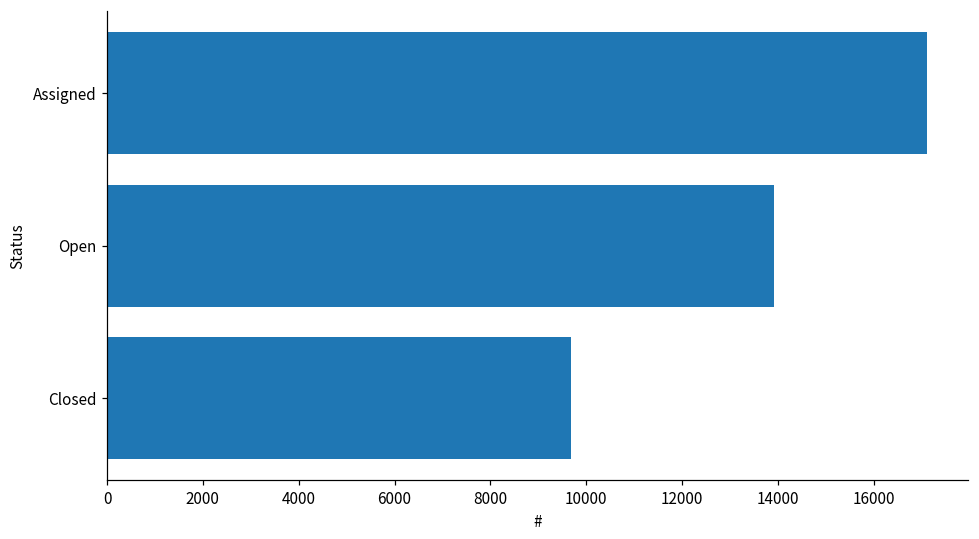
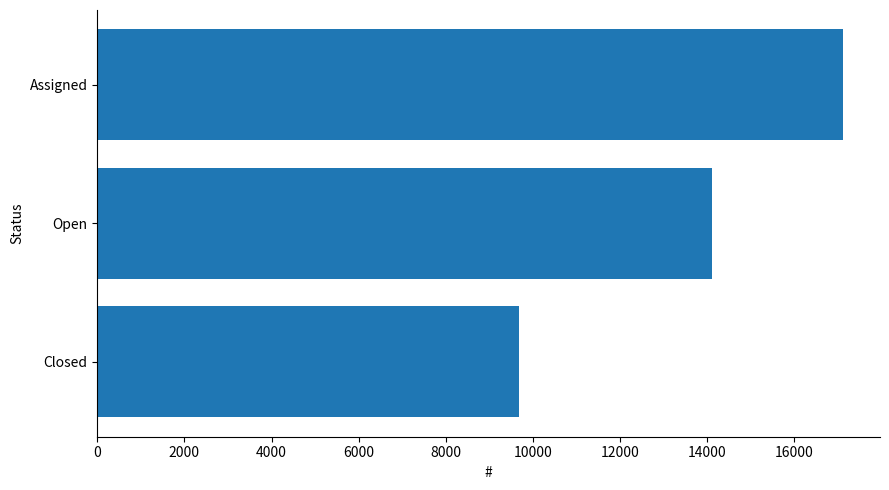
  {
    "Assigned": 17100,
-   "Open": 13900,
+   "Open": 14100,
    "Closed": 9700
  }
